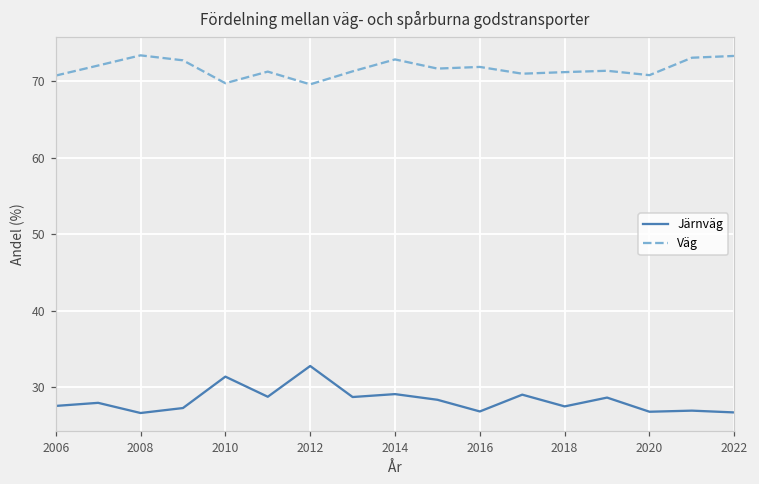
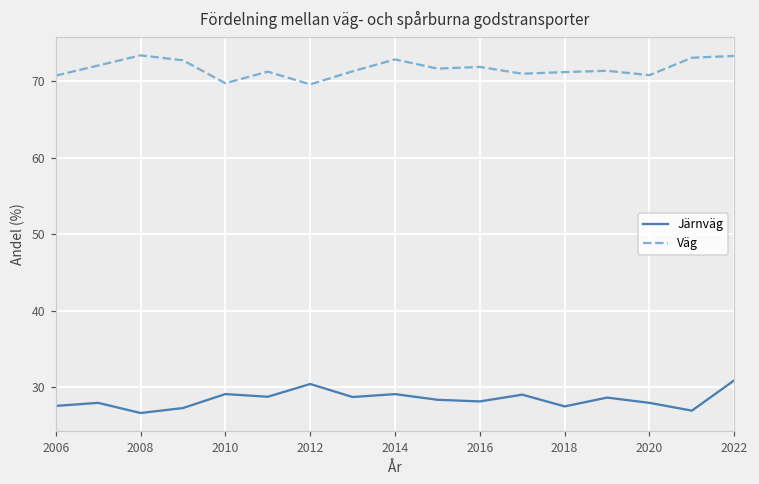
  {
    "Järnväg": {
      "2006": 28,
      "2008": 27,
-     "2010": 31,
-     "2012": 33,
+     "2010": 29,
+     "2012": 30,
      "2014": 29,
-     "2016": 27,
+     "2016": 28,
      "2018": 28,
-     "2020": 27,
-     "2022": 27
+     "2020": 28,
+     "2022": 31
    },
    "Väg": {
      "2006": 71,
      "2008": 73,
      "2010": 70,
      "2012": 70,
      "2014": 73,
      "2016": 72,
      "2018": 71,
      "2020": 71,
      "2022": 73
    }
  }
